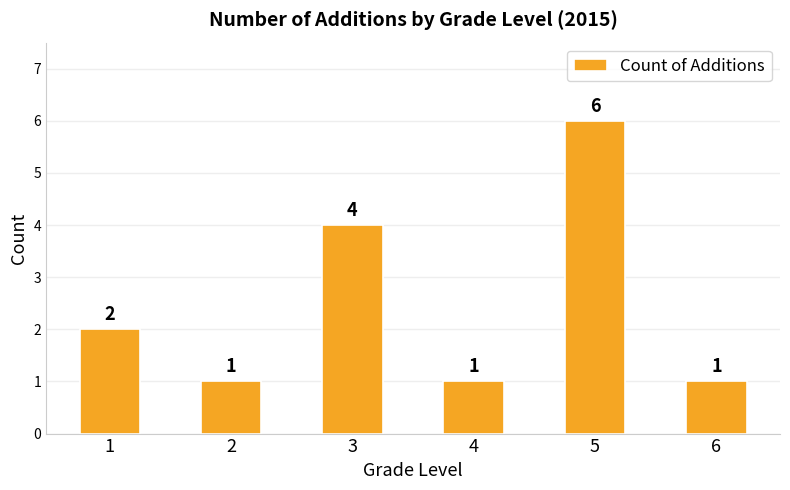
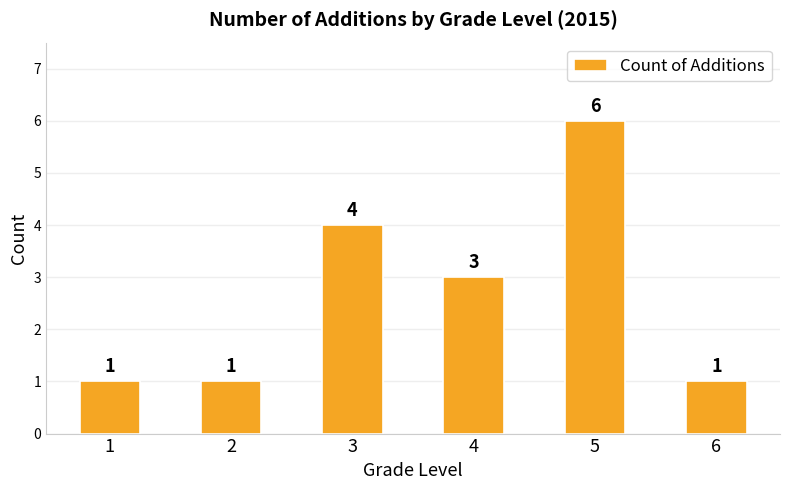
  {
-   "1": 2,
+   "1": 1,
    "2": 1,
    "3": 4,
-   "4": 1,
+   "4": 3,
    "5": 6,
    "6": 1
  }
